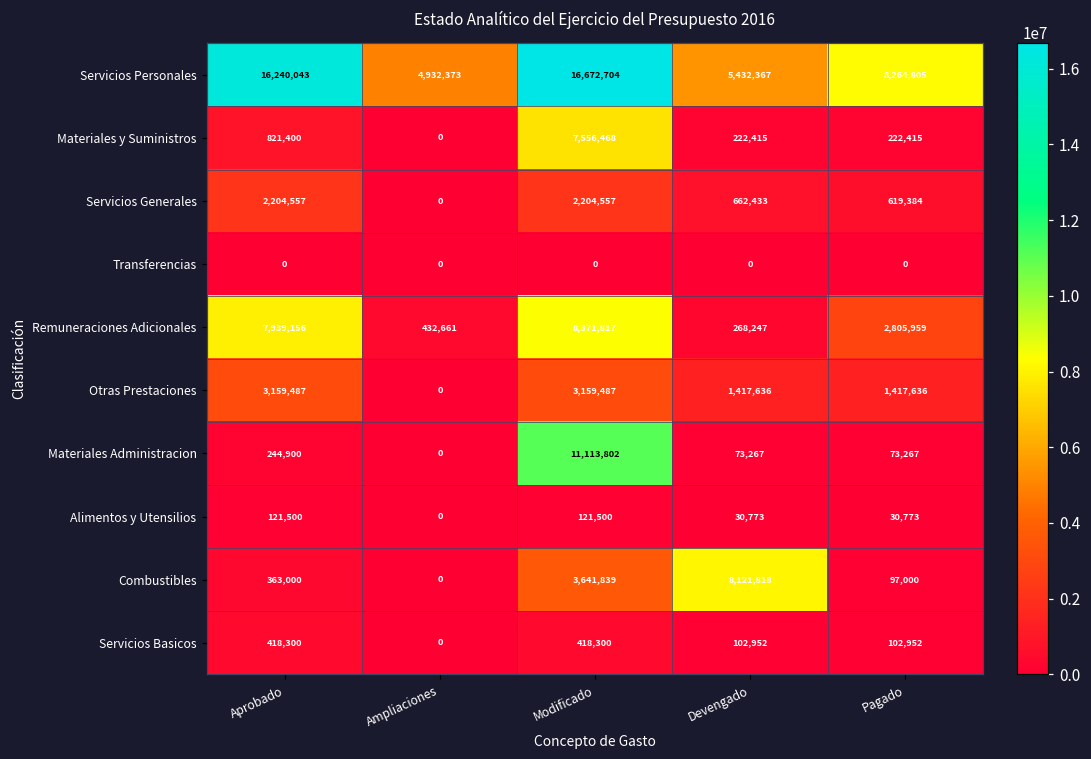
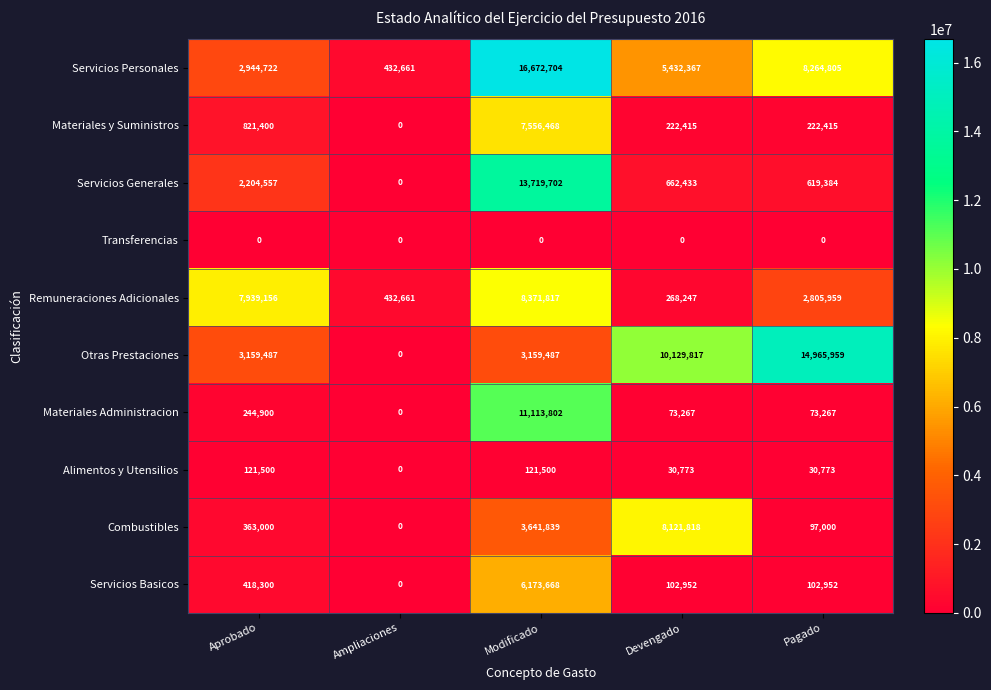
  {
    "Servicios Personales": {
-     "Aprobado": "16,240,043",
-     "Ampliaciones": "4,932,373",
+     "Aprobado": "2,944,722",
+     "Ampliaciones": "432,661",
      "Modificado": "16,672,704",
      "Devengado": "5,432,367",
      "Pagado": "8,264,805"
    },
    "Materiales y Suministros": {
      "Aprobado": "821,400",
      "Ampliaciones": "0",
      "Modificado": "7,556,468",
      "Devengado": "222,415",
      "Pagado": "222,415"
    },
    "Servicios Generales": {
      "Aprobado": "2,204,557",
      "Ampliaciones": "0",
-     "Modificado": "2,204,557",
+     "Modificado": "13,719,702",
      "Devengado": "662,433",
      "Pagado": "619,384"
    },
    "Transferencias": {
      "Aprobado": "0",
      "Ampliaciones": "0",
      "Modificado": "0",
      "Devengado": "0",
      "Pagado": "0"
    },
    "Remuneraciones Adicionales": {
      "Aprobado": "7,939,156",
      "Ampliaciones": "432,661",
      "Modificado": "8,371,817",
      "Devengado": "268,247",
      "Pagado": "2,805,959"
    },
    "Otras Prestaciones": {
      "Aprobado": "3,159,487",
      "Ampliaciones": "0",
      "Modificado": "3,159,487",
-     "Devengado": "1,417,636",
-     "Pagado": "1,417,636"
+     "Devengado": "10,129,817",
+     "Pagado": "14,965,959"
    },
    "Materiales Administracion": {
      "Aprobado": "244,900",
      "Ampliaciones": "0",
      "Modificado": "11,113,802",
      "Devengado": "73,267",
      "Pagado": "73,267"
    },
    "Alimentos y Utensilios": {
      "Aprobado": "121,500",
      "Ampliaciones": "0",
      "Modificado": "121,500",
      "Devengado": "30,773",
      "Pagado": "30,773"
    },
    "Combustibles": {
      "Aprobado": "363,000",
      "Ampliaciones": "0",
      "Modificado": "3,641,839",
      "Devengado": "8,121,818",
      "Pagado": "97,000"
    },
    "Servicios Basicos": {
      "Aprobado": "418,300",
      "Ampliaciones": "0",
-     "Modificado": "418,300",
+     "Modificado": "6,173,668",
      "Devengado": "102,952",
      "Pagado": "102,952"
    }
  }
